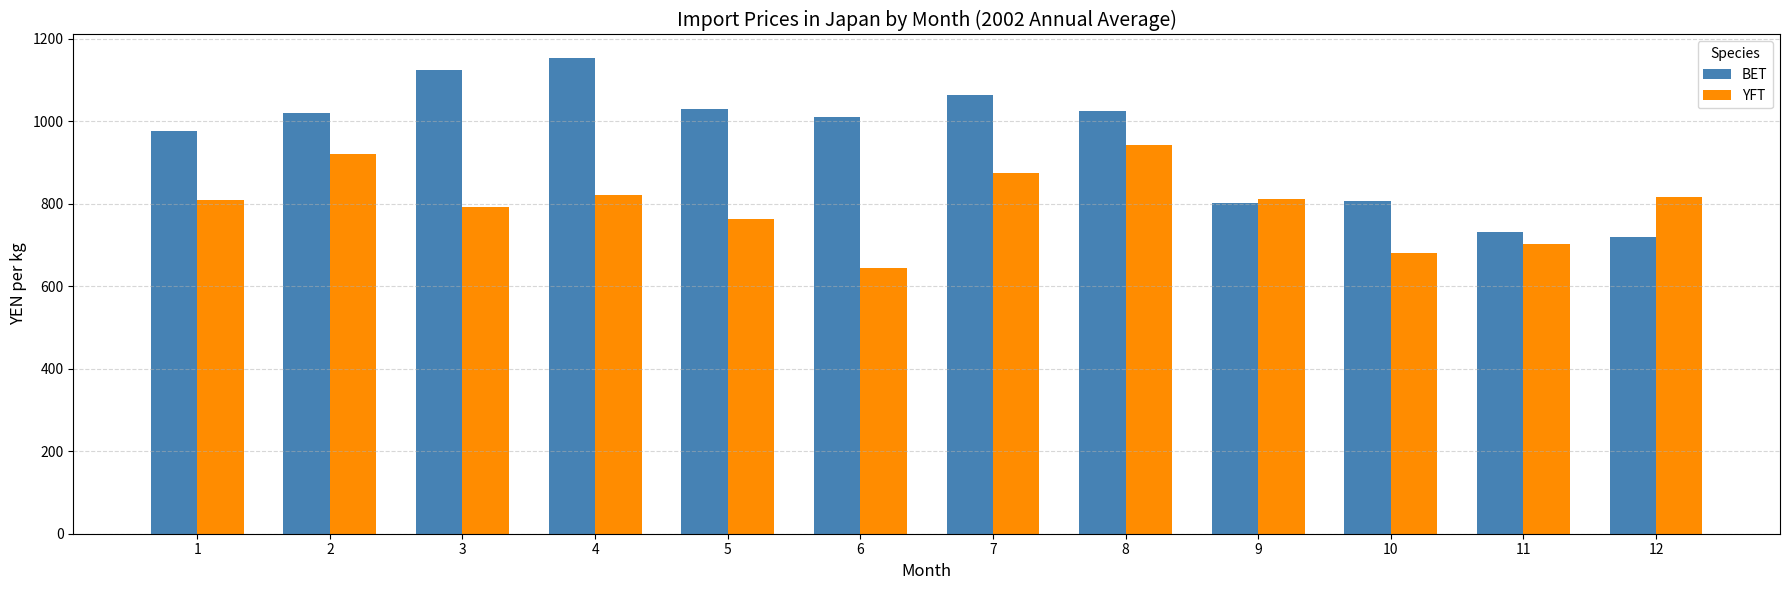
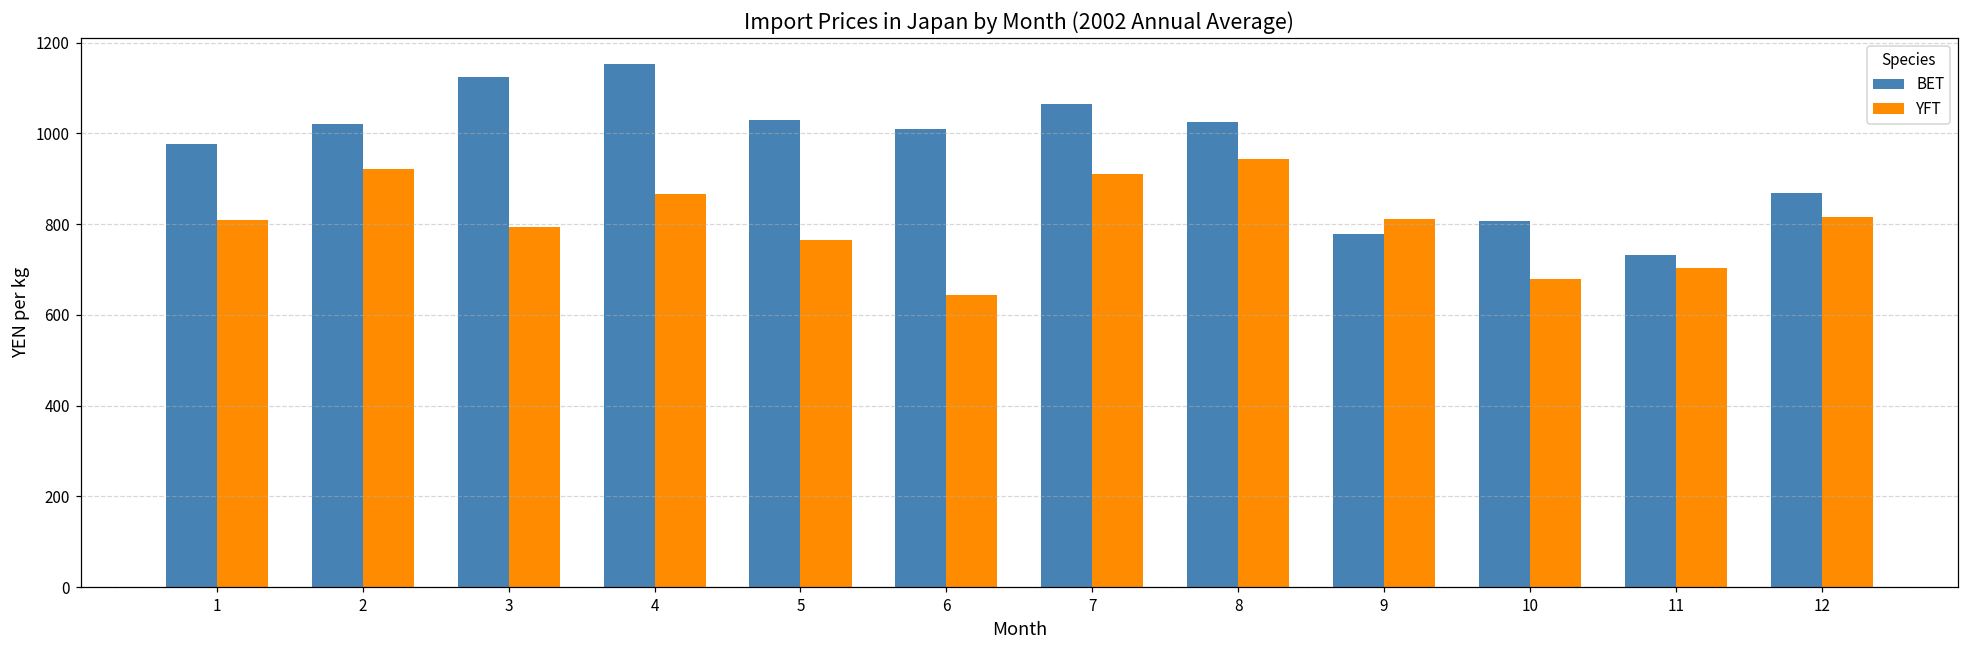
  {
    "BET": {
      "1": 980,
      "2": 1020,
      "3": 1120,
      "4": 1150,
      "5": 1030,
      "6": 1010,
      "7": 1060,
      "8": 1020,
-     "9": 800,
+     "9": 780,
      "10": 810,
      "11": 730,
-     "12": 720
+     "12": 870
    },
    "YFT": {
      "1": 810,
      "2": 920,
      "3": 790,
-     "4": 820,
+     "4": 870,
      "5": 760,
      "6": 640,
-     "7": 880,
+     "7": 910,
      "8": 940,
      "9": 810,
      "10": 680,
      "11": 700,
      "12": 820
    }
  }
